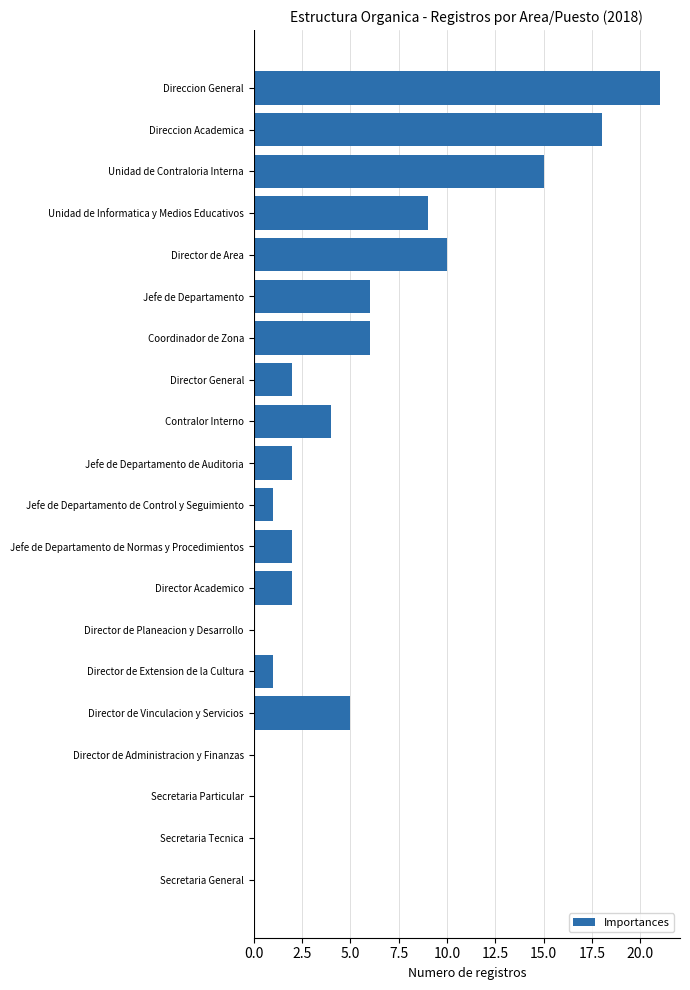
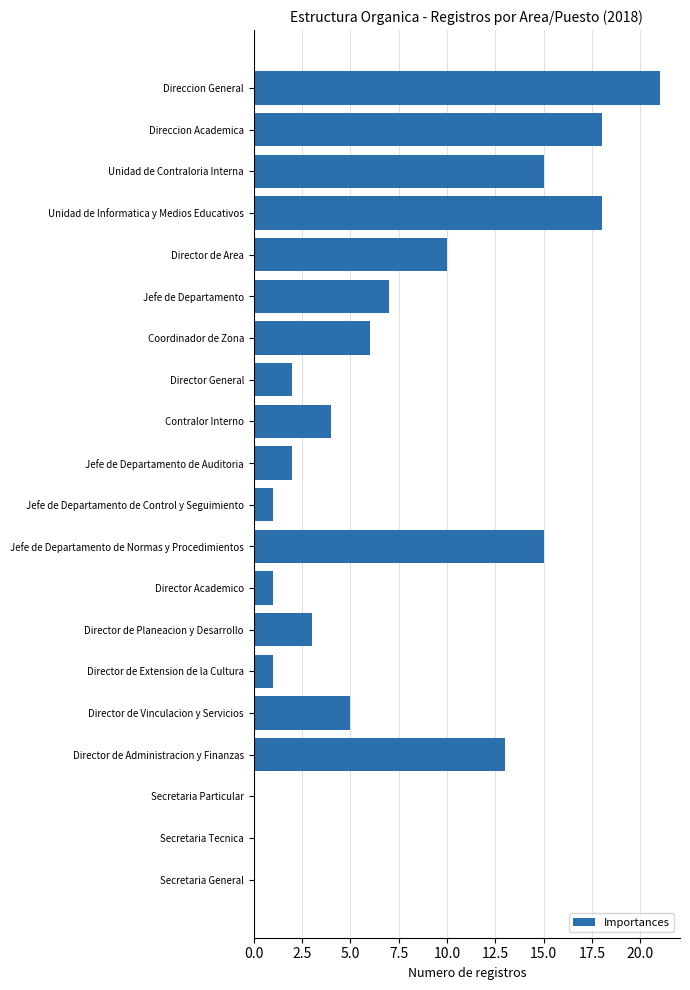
  {
    "Direccion General": 21,
    "Direccion Academica": 18,
    "Unidad de Contraloria Interna": 15,
-   "Unidad de Informatica y Medios Educativos": 9,
+   "Unidad de Informatica y Medios Educativos": 18,
    "Director de Area": 10,
-   "Jefe de Departamento": 6,
+   "Jefe de Departamento": 7,
    "Coordinador de Zona": 6,
    "Director General": 2,
    "Contralor Interno": 4,
    "Jefe de Departamento de Auditoria": 2,
    "Jefe de Departamento de Control y Seguimiento": 1,
-   "Jefe de Departamento de Normas y Procedimientos": 2,
-   "Director Academico": 2,
-   "Director de Planeacion y Desarrollo": 0,
+   "Jefe de Departamento de Normas y Procedimientos": 15,
+   "Director Academico": 1,
+   "Director de Planeacion y Desarrollo": 3,
    "Director de Extension de la Cultura": 1,
    "Director de Vinculacion y Servicios": 5,
-   "Director de Administracion y Finanzas": 0,
+   "Director de Administracion y Finanzas": 13,
    "Secretaria Particular": 0,
    "Secretaria Tecnica": 0,
    "Secretaria General": 0
  }
